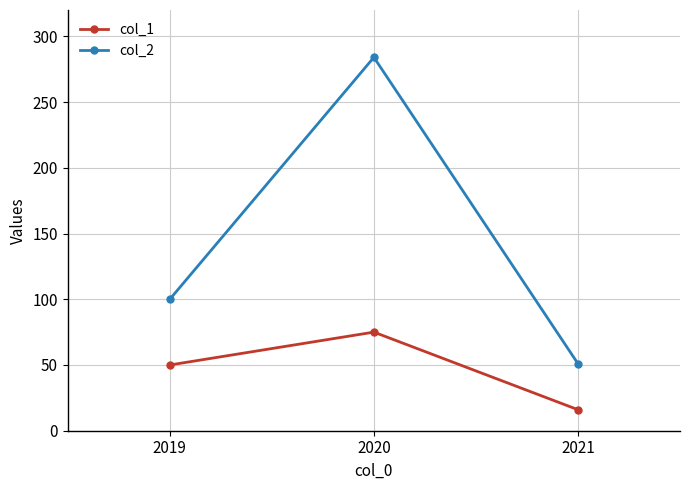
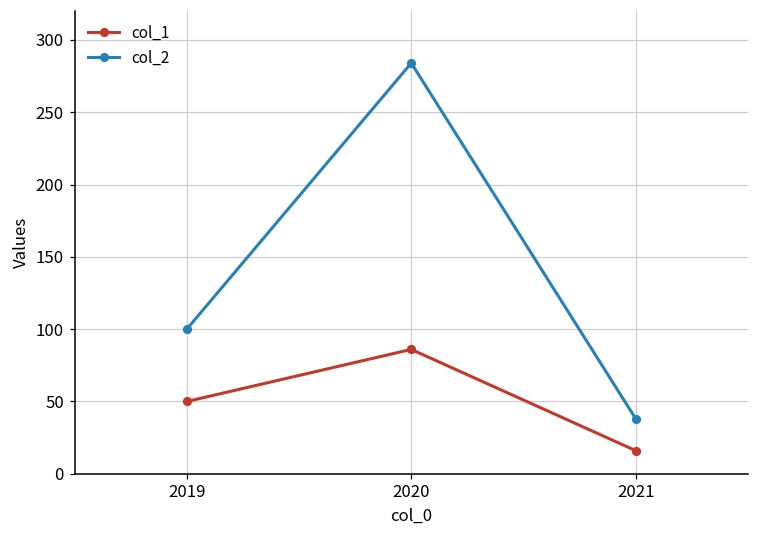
  {
    "col_1": {
      "2019": 50,
-     "2020": 75,
+     "2020": 86,
      "2021": 16
    },
    "col_2": {
      "2019": 100,
      "2020": 284,
-     "2021": 51
+     "2021": 38
    }
  }
